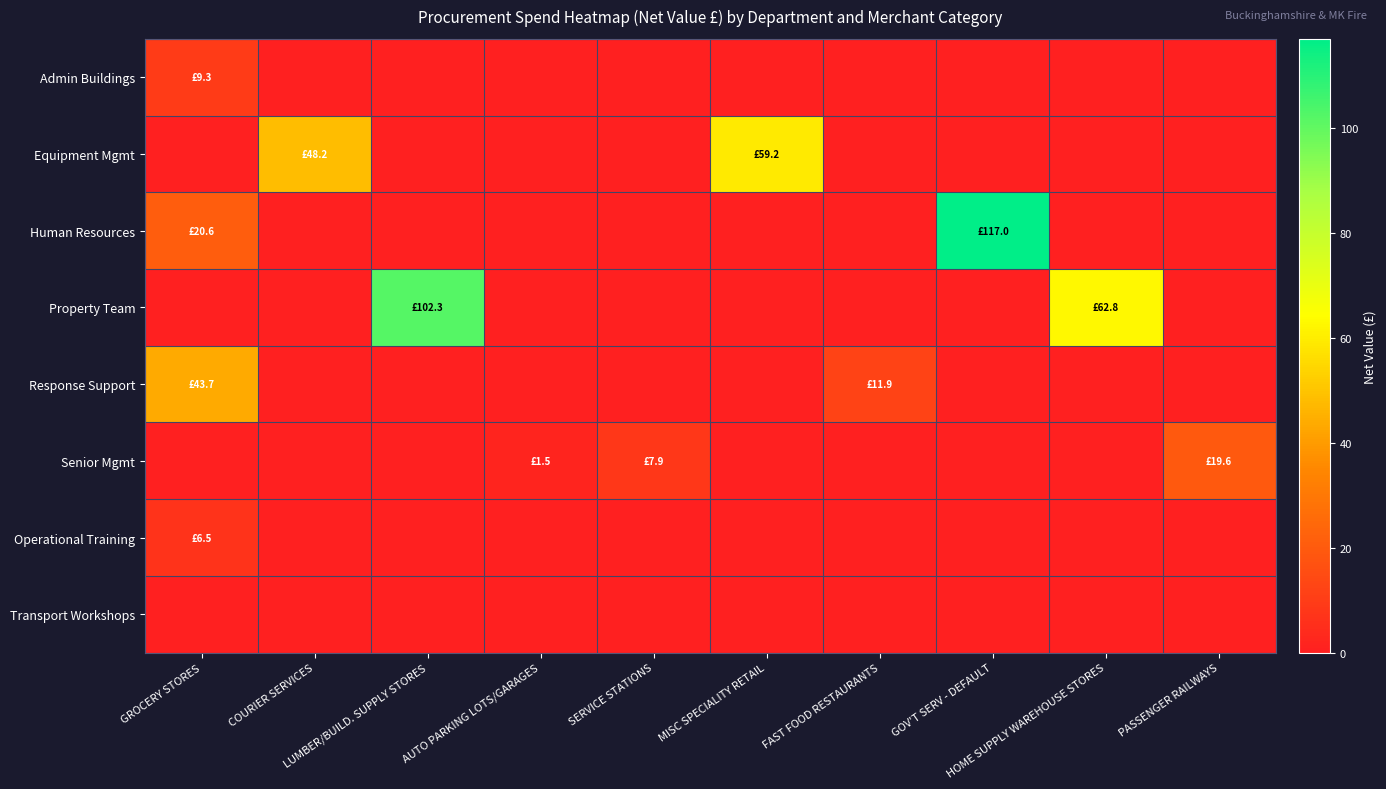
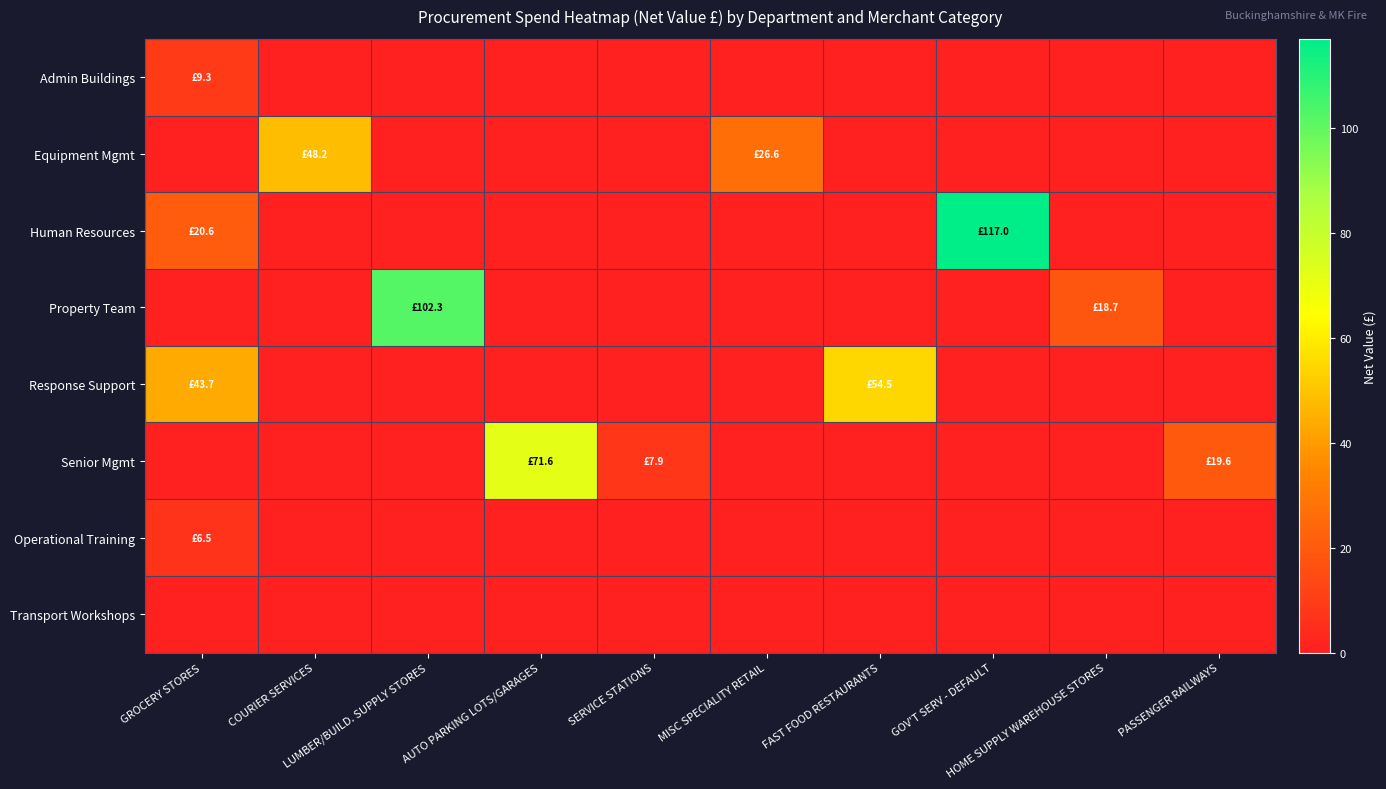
  {
    "Admin Buildings": {
      "GROCERY STORES": "£9.3"
    },
    "Equipment Mgmt": {
      "COURIER SERVICES": "£48.2",
-     "MISC SPECIALITY RETAIL": "£59.2"
+     "MISC SPECIALITY RETAIL": "£26.6"
    },
    "Human Resources": {
      "GROCERY STORES": "£20.6",
      "GOV'T SERV - DEFAULT": "£117.0"
    },
    "Property Team": {
      "LUMBER/BUILD. SUPPLY STORES": "£102.3",
-     "HOME SUPPLY WAREHOUSE STORES": "£62.8"
+     "HOME SUPPLY WAREHOUSE STORES": "£18.7"
    },
    "Response Support": {
      "GROCERY STORES": "£43.7",
-     "FAST FOOD RESTAURANTS": "£11.9"
+     "FAST FOOD RESTAURANTS": "£54.5"
    },
    "Senior Mgmt": {
-     "AUTO PARKING LOTS/GARAGES": "£1.5",
+     "AUTO PARKING LOTS/GARAGES": "£71.6",
      "SERVICE STATIONS": "£7.9",
      "PASSENGER RAILWAYS": "£19.6"
    },
    "Operational Training": {
      "GROCERY STORES": "£6.5"
    }
  }
